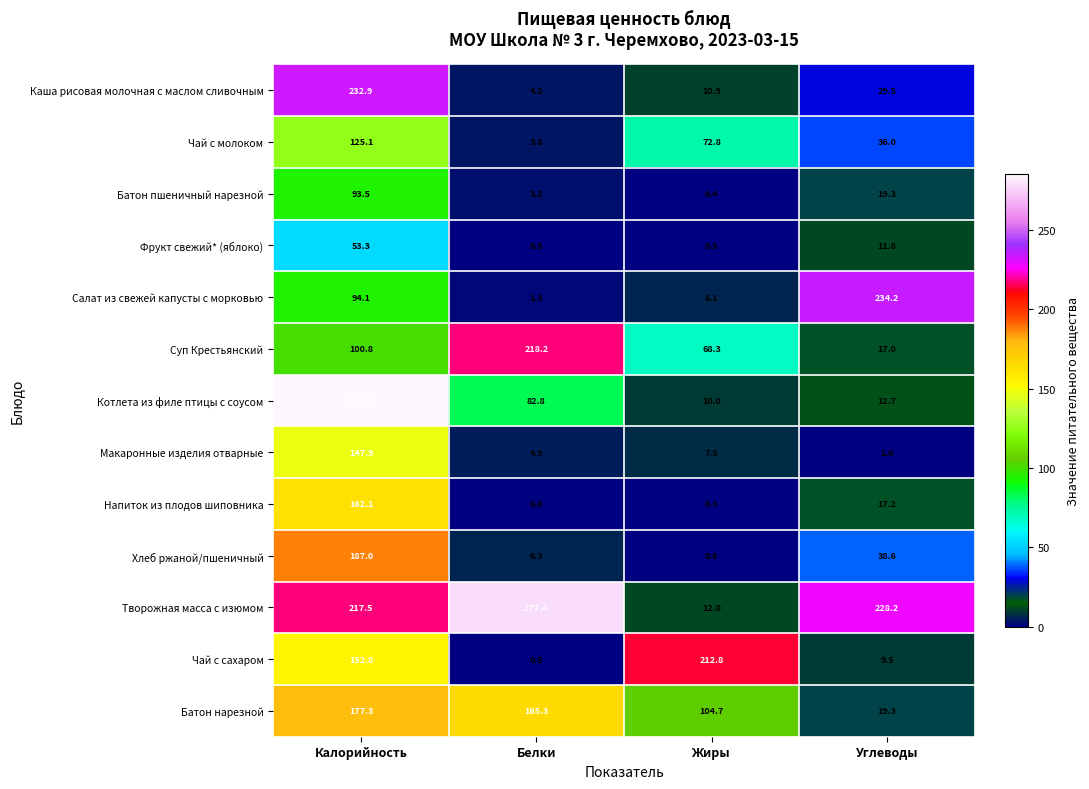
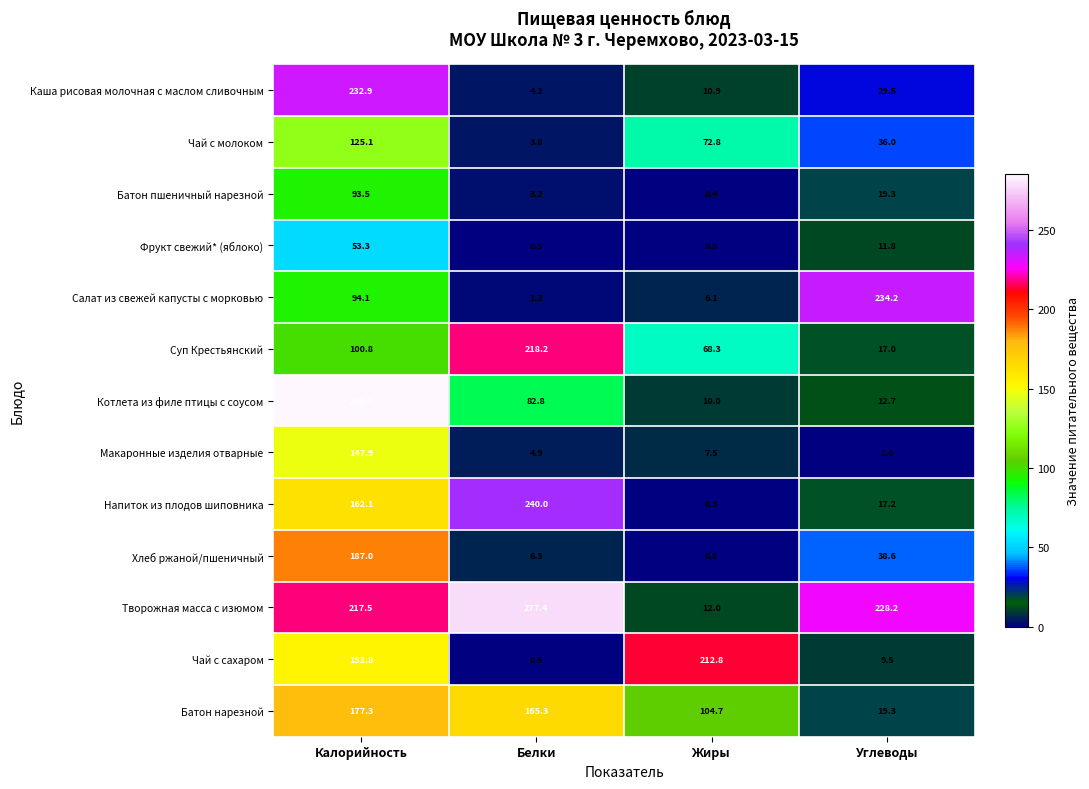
  {
    "Каша рисовая молочная с маслом сливочным": {
      "Калорийность": 232.9,
      "Белки": 4.2,
      "Жиры": 10.9,
      "Углеводы": 29.5
    },
    "Чай с молоком": {
      "Калорийность": 125.1,
      "Белки": 3.8,
      "Жиры": 72.8,
      "Углеводы": 36.0
    },
    "Батон пшеничный нарезной": {
      "Калорийность": 93.5,
      "Белки": 3.2,
      "Жиры": 0.4,
      "Углеводы": 19.3
    },
    "Фрукт свежий* (яблоко)": {
      "Калорийность": 53.3,
      "Белки": 0.5,
      "Жиры": 0.5,
      "Углеводы": 11.8
    },
    "Салат из свежей капусты с морковью": {
      "Калорийность": 94.1,
      "Белки": 1.3,
      "Жиры": 6.1,
      "Углеводы": 234.2
    },
    "Суп Крестьянский": {
      "Калорийность": 100.8,
      "Белки": 218.2,
      "Жиры": 68.3,
      "Углеводы": 17.0
    },
    "Котлета из филе птицы с соусом": {
      "Белки": 82.8,
      "Жиры": 10.0,
      "Углеводы": 12.7
    },
    "Макаронные изделия отварные": {
      "Калорийность": 147.9,
      "Белки": 4.9,
      "Жиры": 7.5,
      "Углеводы": 1.0
    },
    "Напиток из плодов шиповника": {
      "Калорийность": 162.1,
-     "Белки": 0.0,
+     "Белки": 240.0,
      "Жиры": 0.3,
      "Углеводы": 17.2
    },
    "Хлеб ржаной/пшеничный": {
      "Калорийность": 187.0,
      "Белки": 6.3,
      "Жиры": 0.8,
      "Углеводы": 38.6
    },
    "Творожная масса с изюмом": {
      "Калорийность": 217.5,
      "Жиры": 12.0,
      "Углеводы": 228.2
    },
    "Чай с сахаром": {
      "Калорийность": 152.8,
      "Белки": 0.5,
      "Жиры": 212.8,
      "Углеводы": 9.5
    },
    "Батон нарезной": {
      "Калорийность": 177.3,
      "Белки": 165.3,
      "Жиры": 104.7,
      "Углеводы": 19.3
    }
  }
